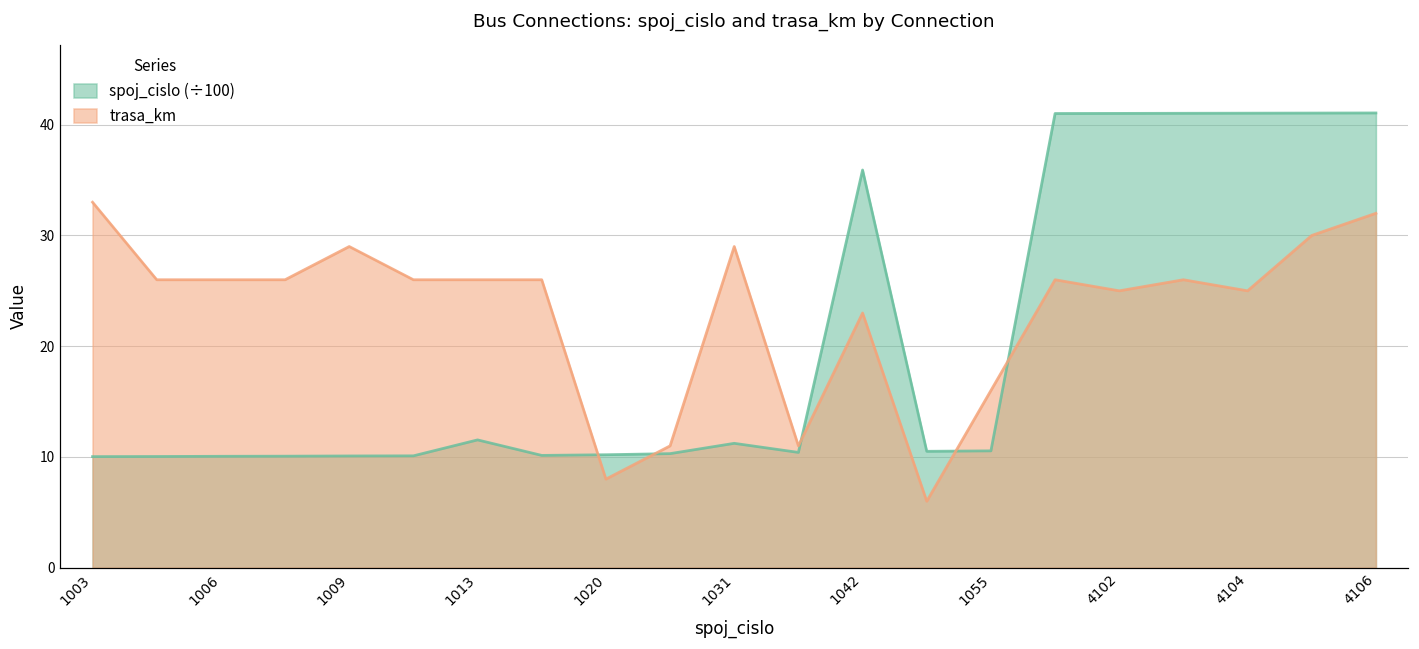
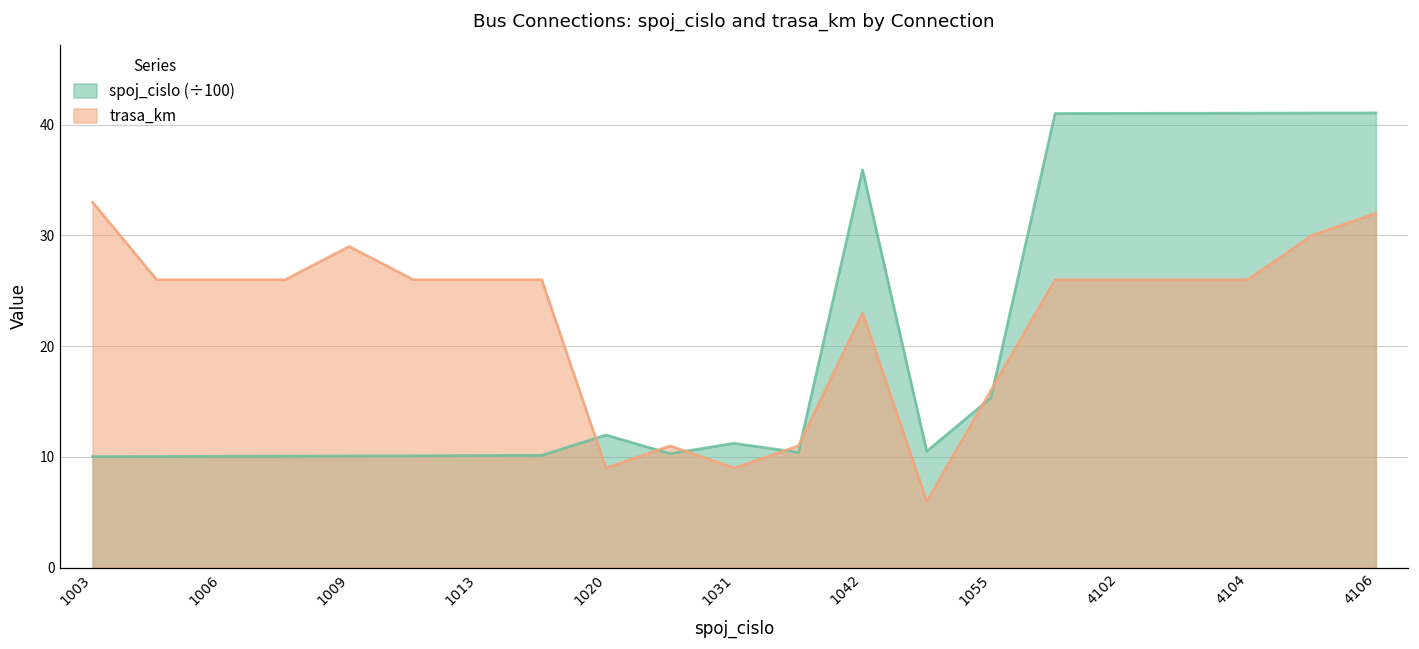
  {
    "spoj_cislo (÷100)": {
      "1003": 10.0,
      "1006": 10.1,
      "1009": 10.1,
-     "1013": 11.5,
-     "1020": 10.2,
+     "1013": 10.1,
+     "1020": 12.0,
      "1031": 11.2,
      "1042": 35.9,
-     "1055": 10.6,
+     "1055": 15.3,
      "4102": 41.0,
      "4104": 41.0,
      "4106": 41.1
    },
    "trasa_km": {
      "1003": 33,
      "1006": 26,
      "1009": 29,
      "1013": 26,
-     "1020": 8,
-     "1031": 29,
+     "1020": 9,
+     "1031": 9,
      "1042": 23,
      "1055": 16,
-     "4102": 25,
-     "4104": 25,
+     "4102": 26,
+     "4104": 26,
      "4106": 32
    }
  }
